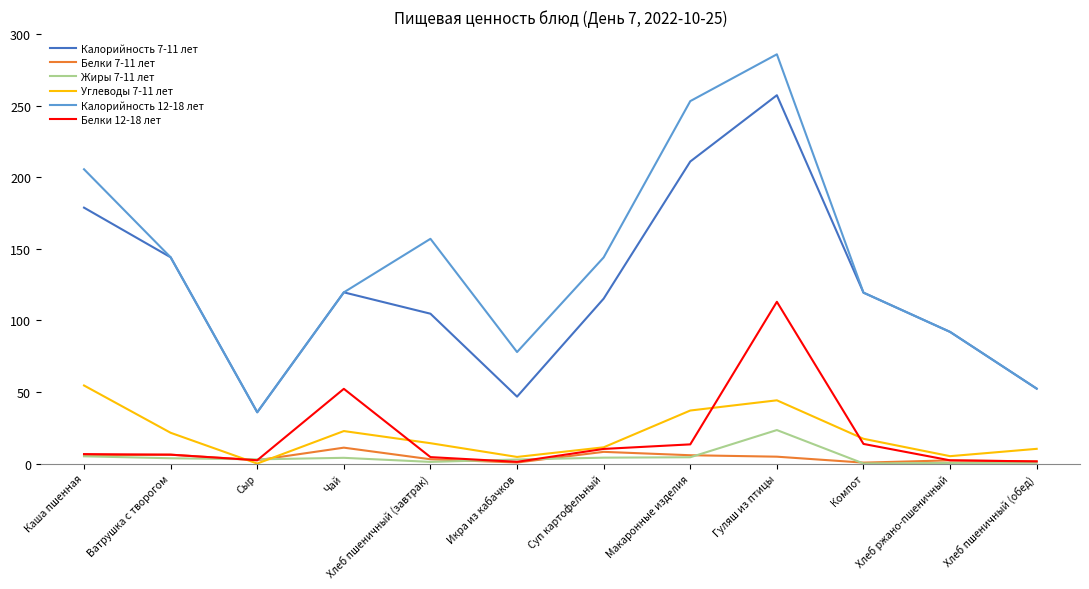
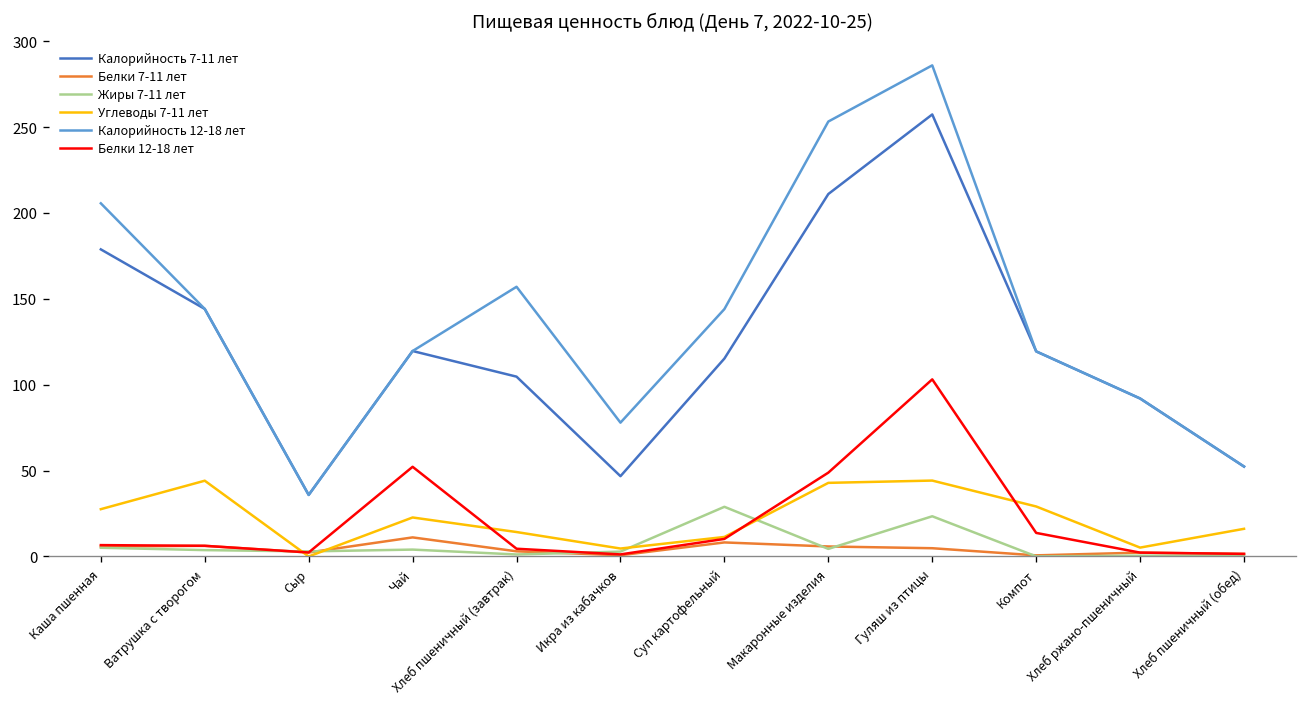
  {
    "Белки 7-11 лет": {
      "Чай": 11,
      "Суп картофельный": 8,
      "Гуляш из птицы": 5
    },
    "Жиры 7-11 лет": {
      "Ватрушка с творогом": 4,
      "Чай": 4,
      "Хлеб пшеничный (завтрак)": 1,
-     "Суп картофельный": 4,
+     "Суп картофельный": 29,
      "Гуляш из птицы": 23,
      "Хлеб ржано-пшеничный": 0
    },
    "Углеводы 7-11 лет": {
-     "Каша пшенная": 55,
-     "Ватрушка с творогом": 22,
+     "Каша пшенная": 28,
+     "Ватрушка с творогом": 44,
      "Сыр": 0,
      "Чай": 23,
      "Хлеб пшеничный (завтрак)": 14,
      "Икра из кабачков": 5,
-     "Макаронные изделия": 37,
+     "Макаронные изделия": 43,
      "Гуляш из птицы": 44,
-     "Компот": 17,
+     "Компот": 29,
      "Хлеб ржано-пшеничный": 5,
-     "Хлеб пшеничный (обед)": 10
+     "Хлеб пшеничный (обед)": 16
    },
    "Белки 12-18 лет": {
      "Чай": 52,
-     "Макаронные изделия": 13,
-     "Гуляш из птицы": 113,
+     "Макаронные изделия": 49,
+     "Гуляш из птицы": 103,
      "Компот": 14
    }
  }
